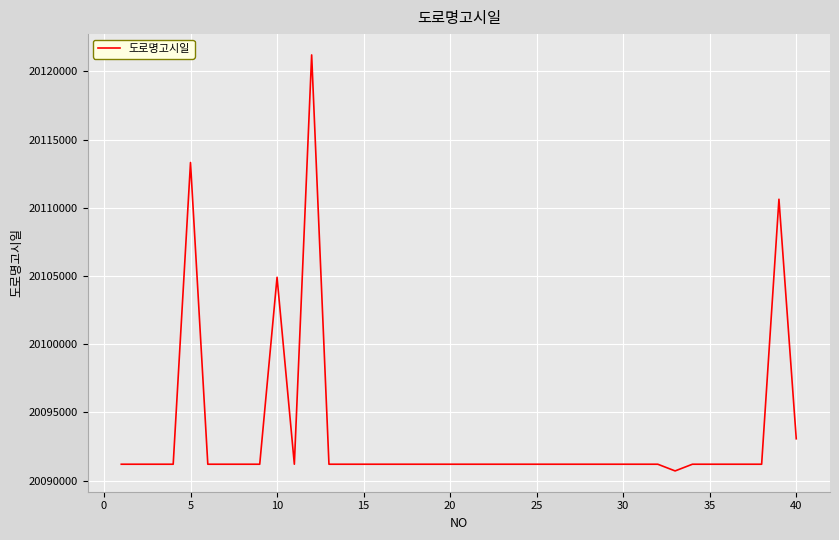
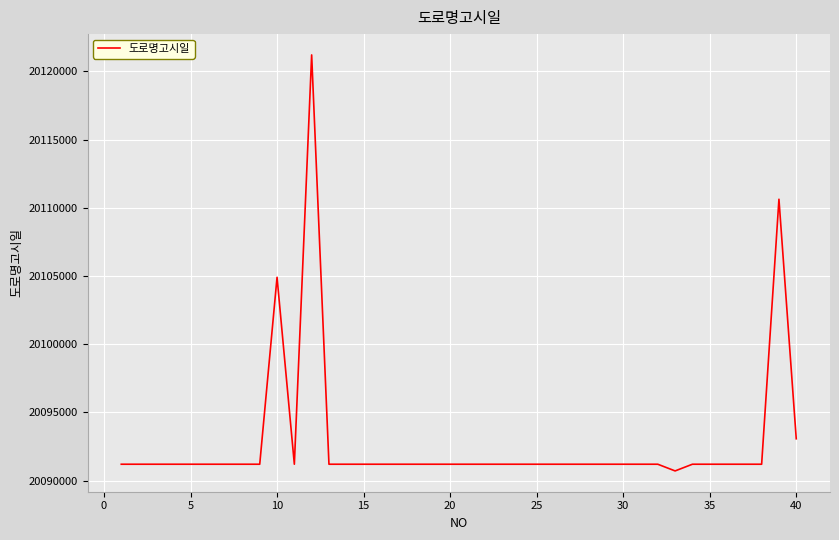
  {
-   "5": 20113300,
+   "5": 20091200,
    "10": 20104900,
    "15": 20091200,
    "20": 20091200,
    "25": 20091200,
    "30": 20091200,
    "35": 20091200,
    "40": 20093100
  }
